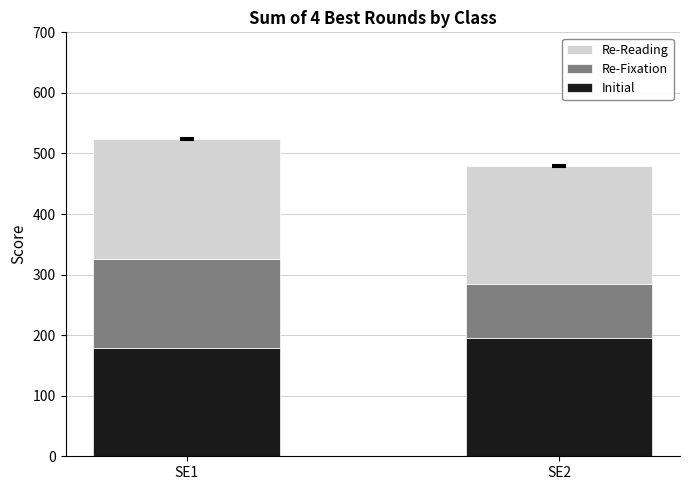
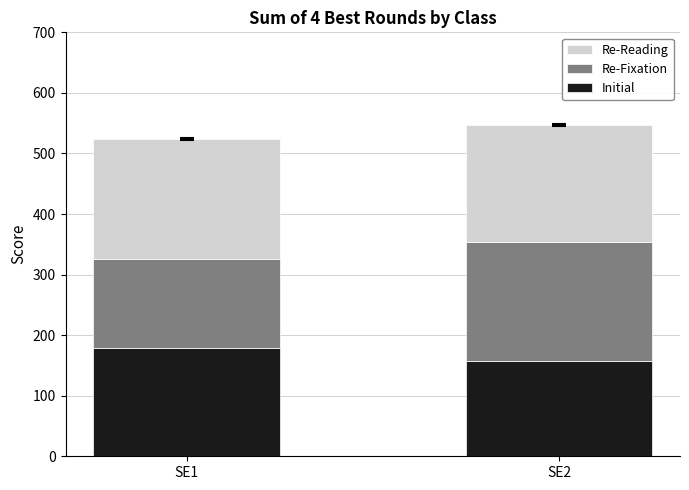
  {
    "Initial": {
      "SE1": 180,
-     "SE2": 200
+     "SE2": 160
    },
    "Re-Fixation": {
      "SE1": 150,
-     "SE2": 90
+     "SE2": 200
    },
    "Re-Reading": {
      "SE1": 200,
      "SE2": 190
    }
  }
